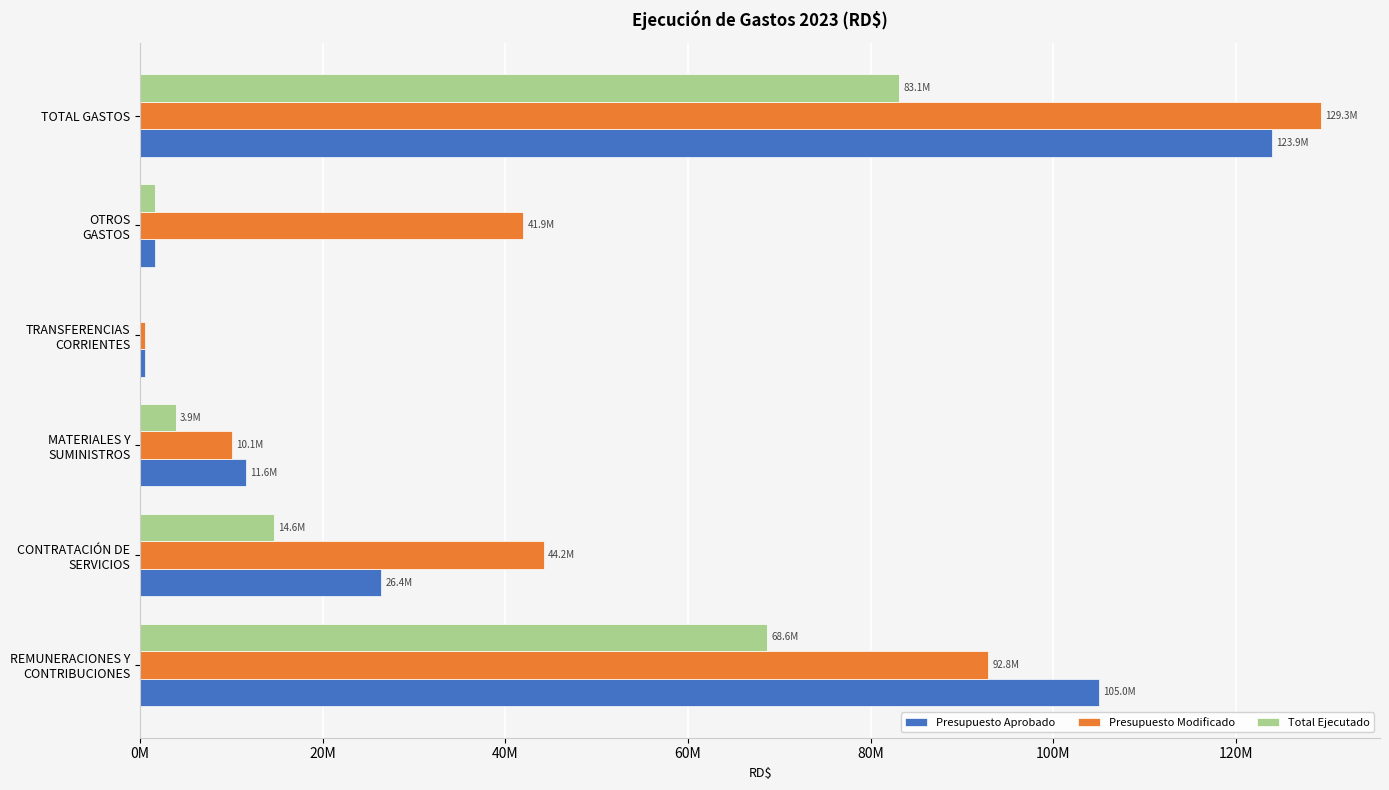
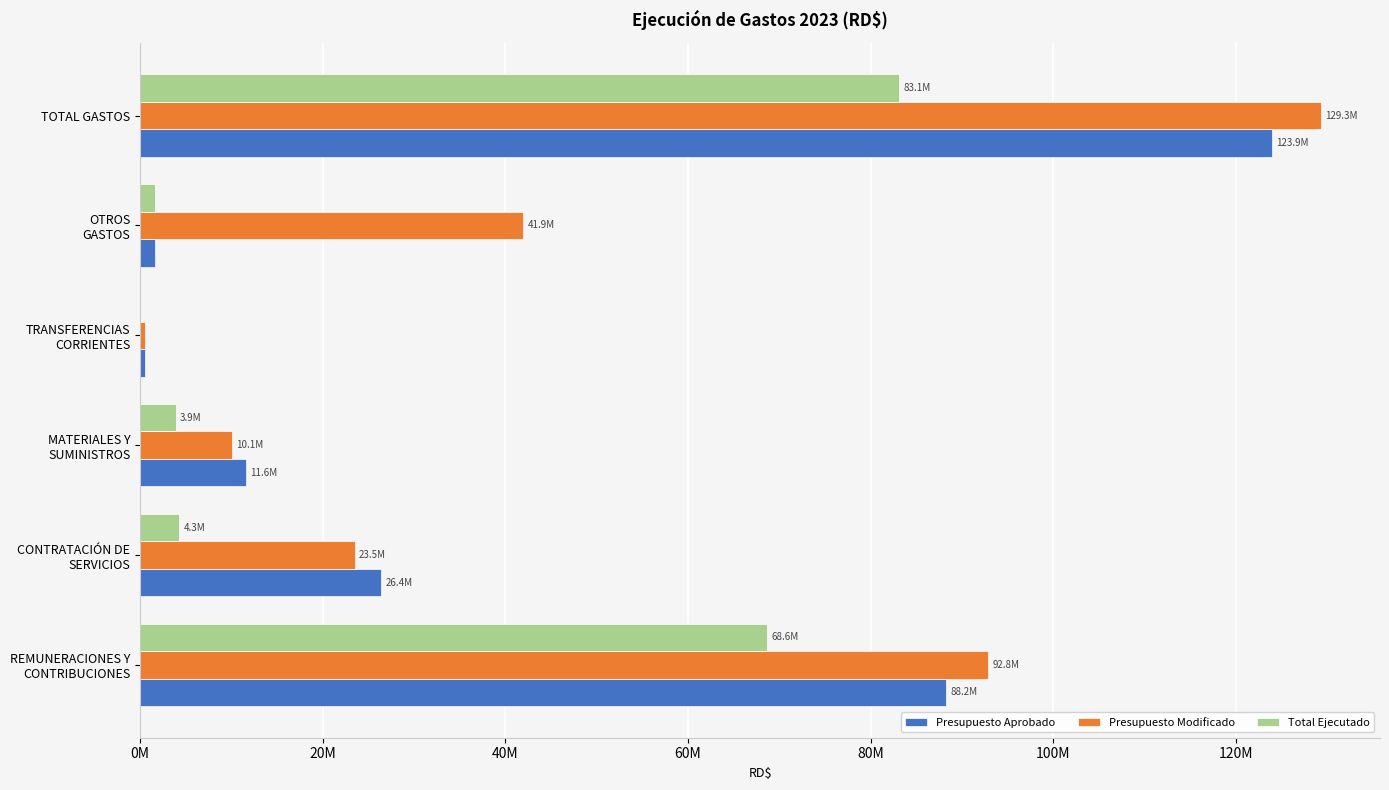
  {
    "Presupuesto Aprobado": {
      "TOTAL GASTOS": "123.9M",
      "MATERIALES Y SUMINISTROS": "11.6M",
      "CONTRATACIÓN DE SERVICIOS": "26.4M",
-     "REMUNERACIONES Y CONTRIBUCIONES": "105.0M"
+     "REMUNERACIONES Y CONTRIBUCIONES": "88.2M"
    },
    "Presupuesto Modificado": {
      "TOTAL GASTOS": "129.3M",
      "OTROS GASTOS": "41.9M",
      "MATERIALES Y SUMINISTROS": "10.1M",
-     "CONTRATACIÓN DE SERVICIOS": "44.2M",
+     "CONTRATACIÓN DE SERVICIOS": "23.5M",
      "REMUNERACIONES Y CONTRIBUCIONES": "92.8M"
    },
    "Total Ejecutado": {
      "TOTAL GASTOS": "83.1M",
      "MATERIALES Y SUMINISTROS": "3.9M",
-     "CONTRATACIÓN DE SERVICIOS": "14.6M",
+     "CONTRATACIÓN DE SERVICIOS": "4.3M",
      "REMUNERACIONES Y CONTRIBUCIONES": "68.6M"
    }
  }
